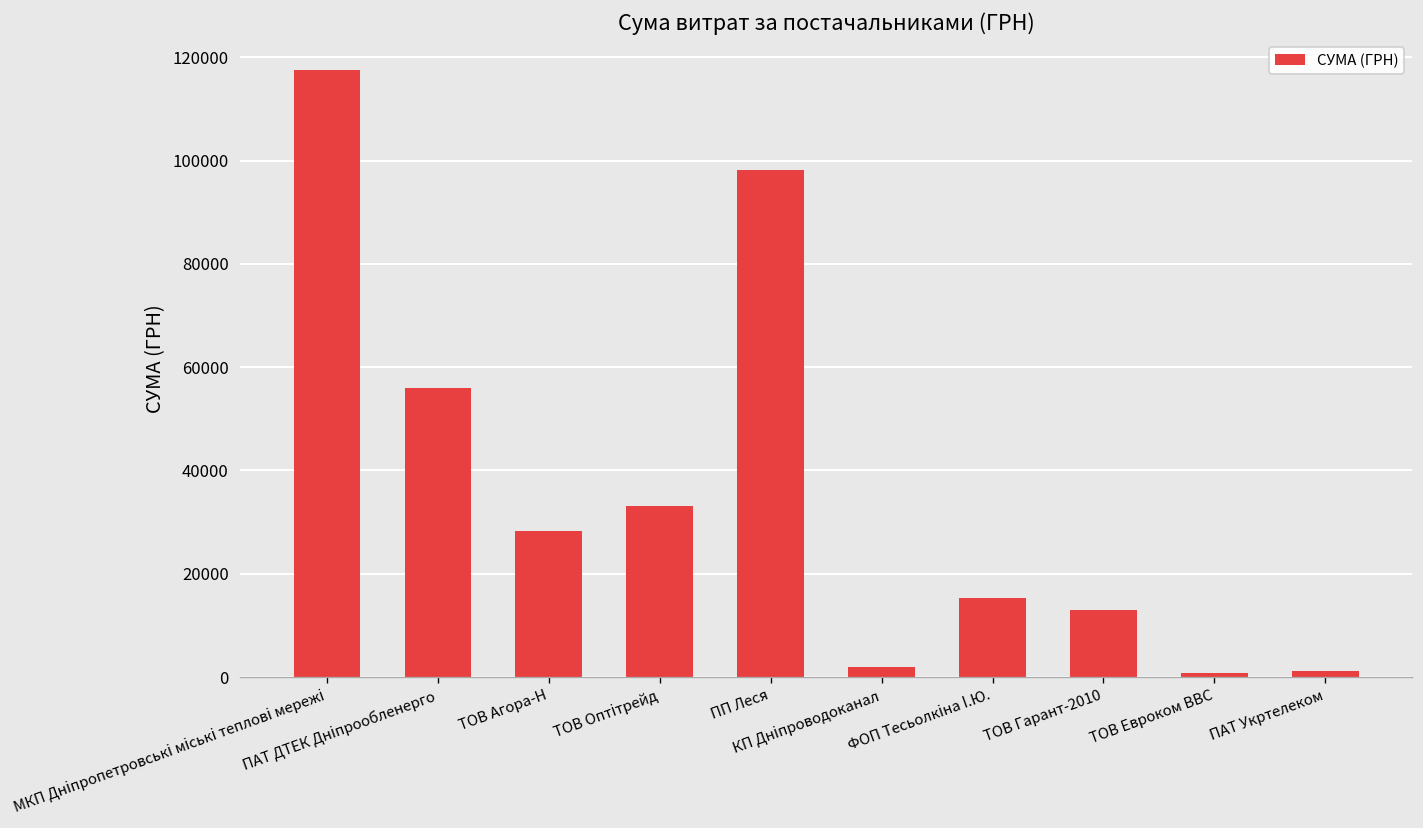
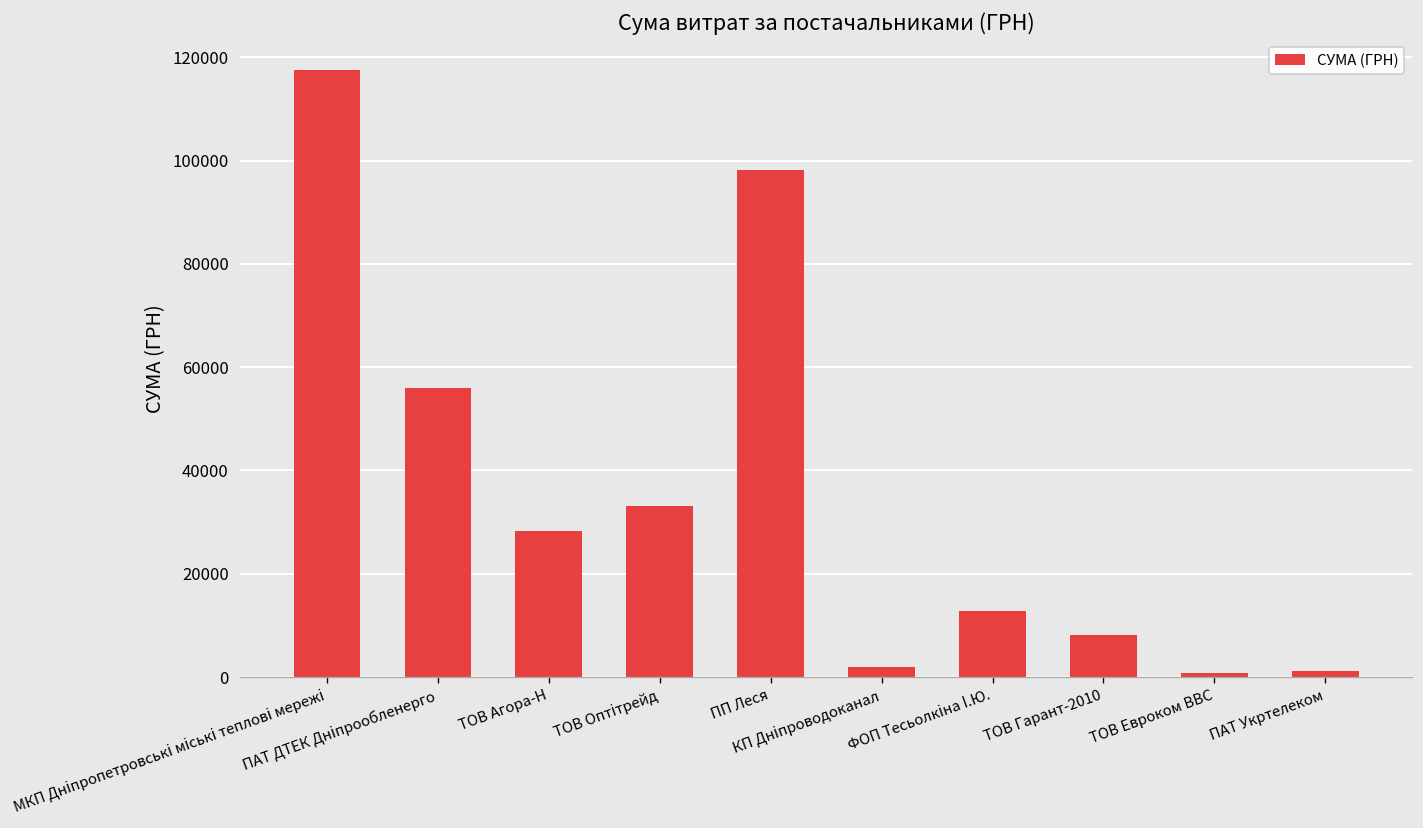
  {
    "МКП Дніпропетровські міські теплові мережі": 118000,
    "ПАТ ДТЕК Дніпрообленерго": 56000,
    "ТОВ Агора-Н": 28000,
    "ТОВ Оптітрейд": 33000,
    "ПП Леся": 98000,
    "КП Дніпроводоканал": 2000,
-   "ФОП Тесьолкіна І.Ю.": 15000,
-   "ТОВ Гарант-2010": 13000,
+   "ФОП Тесьолкіна І.Ю.": 13000,
+   "ТОВ Гарант-2010": 8000,
    "ТОВ Евроком ВВС": 1000,
    "ПАТ Укртелеком": 1000
  }
